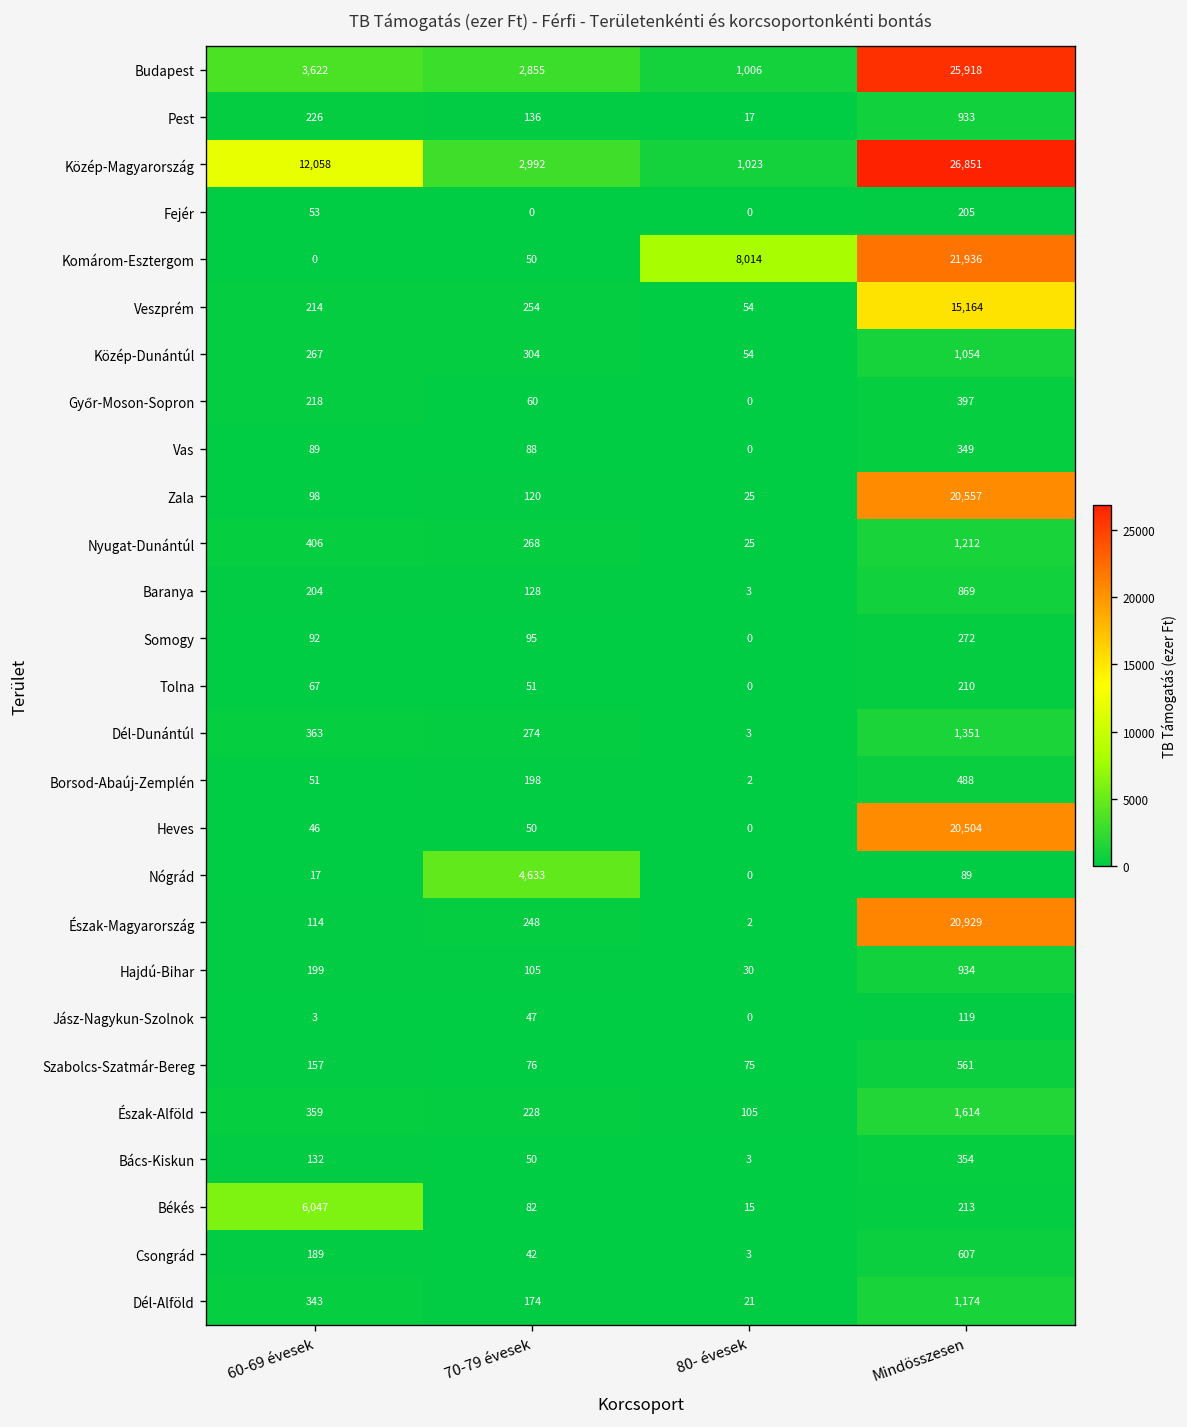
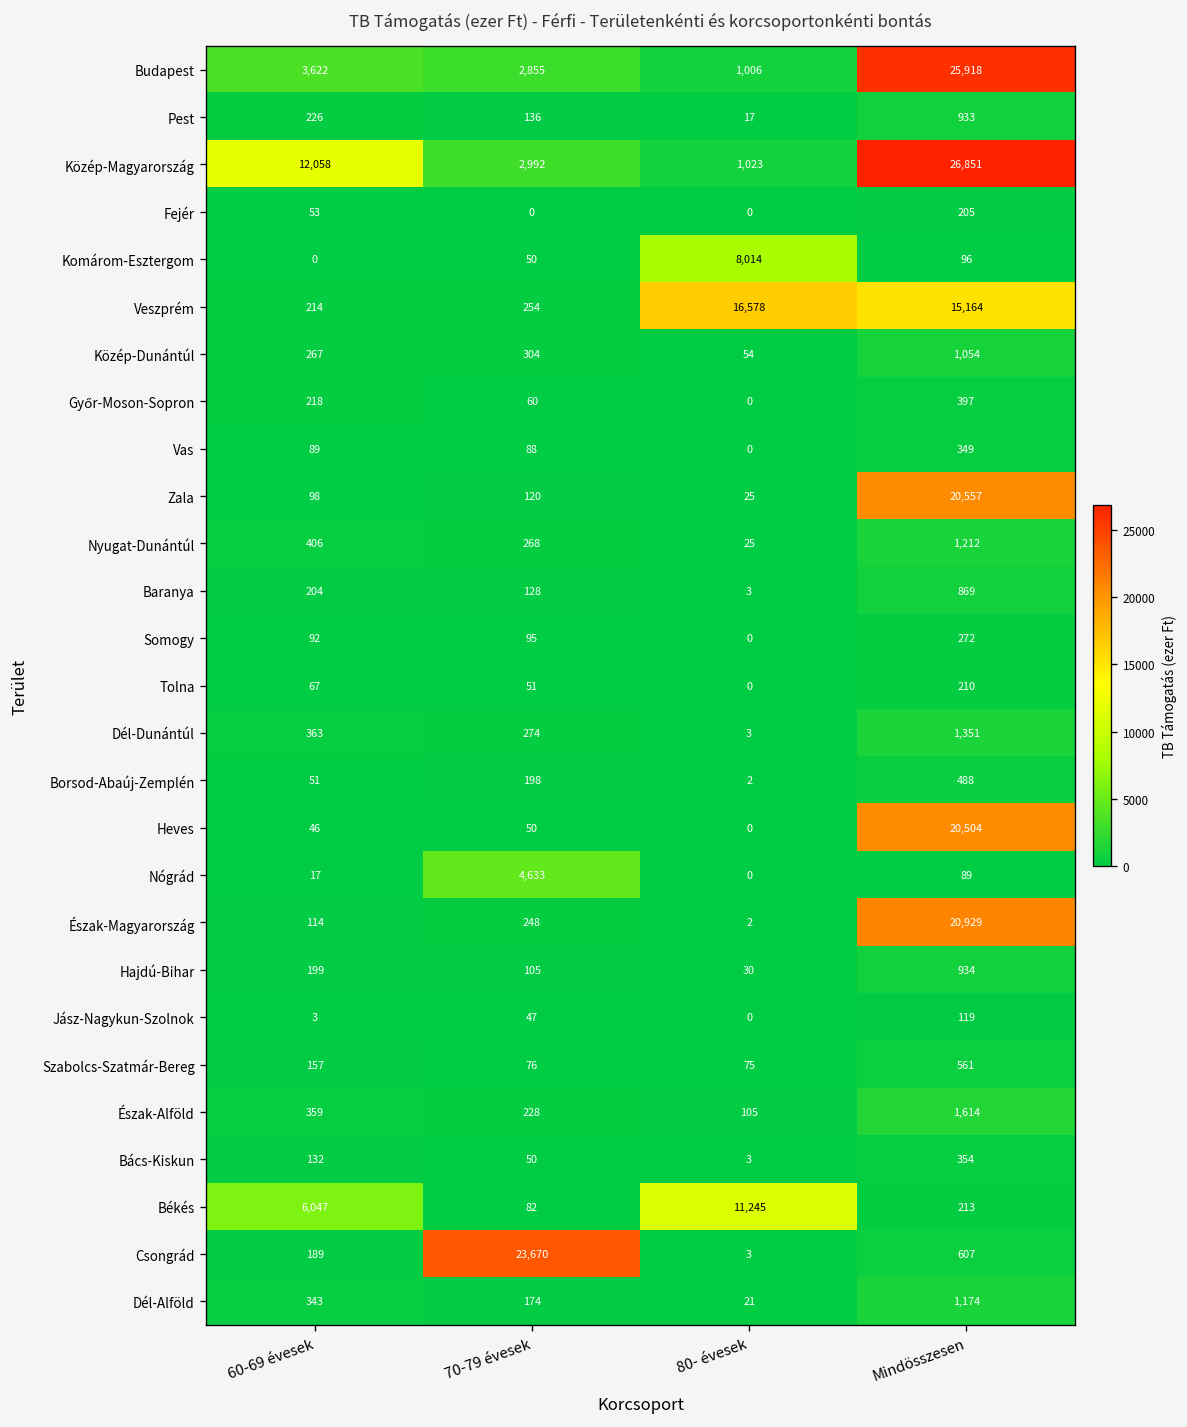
  {
    "Budapest": {
      "60-69 évesek": "3,622",
      "70-79 évesek": "2,855",
      "80- évesek": "1,006",
      "Mindösszesen": "25,918"
    },
    "Pest": {
      "60-69 évesek": "226",
      "70-79 évesek": "136",
      "80- évesek": "17",
      "Mindösszesen": "933"
    },
    "Közép-Magyarország": {
      "60-69 évesek": "12,058",
      "70-79 évesek": "2,992",
      "80- évesek": "1,023",
      "Mindösszesen": "26,851"
    },
    "Fejér": {
      "60-69 évesek": "53",
      "70-79 évesek": "0",
      "80- évesek": "0",
      "Mindösszesen": "205"
    },
    "Komárom-Esztergom": {
      "60-69 évesek": "0",
      "70-79 évesek": "50",
      "80- évesek": "8,014",
-     "Mindösszesen": "21,936"
+     "Mindösszesen": "96"
    },
    "Veszprém": {
      "60-69 évesek": "214",
      "70-79 évesek": "254",
-     "80- évesek": "54",
+     "80- évesek": "16,578",
      "Mindösszesen": "15,164"
    },
    "Közép-Dunántúl": {
      "60-69 évesek": "267",
      "70-79 évesek": "304",
      "80- évesek": "54",
      "Mindösszesen": "1,054"
    },
    "Győr-Moson-Sopron": {
      "60-69 évesek": "218",
      "70-79 évesek": "60",
      "80- évesek": "0",
      "Mindösszesen": "397"
    },
    "Vas": {
      "60-69 évesek": "89",
      "70-79 évesek": "88",
      "80- évesek": "0",
      "Mindösszesen": "349"
    },
    "Zala": {
      "60-69 évesek": "98",
      "70-79 évesek": "120",
      "80- évesek": "25",
      "Mindösszesen": "20,557"
    },
    "Nyugat-Dunántúl": {
      "60-69 évesek": "406",
      "70-79 évesek": "268",
      "80- évesek": "25",
      "Mindösszesen": "1,212"
    },
    "Baranya": {
      "60-69 évesek": "204",
      "70-79 évesek": "128",
      "80- évesek": "3",
      "Mindösszesen": "869"
    },
    "Somogy": {
      "60-69 évesek": "92",
      "70-79 évesek": "95",
      "80- évesek": "0",
      "Mindösszesen": "272"
    },
    "Tolna": {
      "60-69 évesek": "67",
      "70-79 évesek": "51",
      "80- évesek": "0",
      "Mindösszesen": "210"
    },
    "Dél-Dunántúl": {
      "60-69 évesek": "363",
      "70-79 évesek": "274",
      "80- évesek": "3",
      "Mindösszesen": "1,351"
    },
    "Borsod-Abaúj-Zemplén": {
      "60-69 évesek": "51",
      "70-79 évesek": "198",
      "80- évesek": "2",
      "Mindösszesen": "488"
    },
    "Heves": {
      "60-69 évesek": "46",
      "70-79 évesek": "50",
      "80- évesek": "0",
      "Mindösszesen": "20,504"
    },
    "Nógrád": {
      "60-69 évesek": "17",
      "70-79 évesek": "4,633",
      "80- évesek": "0",
      "Mindösszesen": "89"
    },
    "Észak-Magyarország": {
      "60-69 évesek": "114",
      "70-79 évesek": "248",
      "80- évesek": "2",
      "Mindösszesen": "20,929"
    },
    "Hajdú-Bihar": {
      "60-69 évesek": "199",
      "70-79 évesek": "105",
      "80- évesek": "30",
      "Mindösszesen": "934"
    },
    "Jász-Nagykun-Szolnok": {
      "60-69 évesek": "3",
      "70-79 évesek": "47",
      "80- évesek": "0",
      "Mindösszesen": "119"
    },
    "Szabolcs-Szatmár-Bereg": {
      "60-69 évesek": "157",
      "70-79 évesek": "76",
      "80- évesek": "75",
      "Mindösszesen": "561"
    },
    "Észak-Alföld": {
      "60-69 évesek": "359",
      "70-79 évesek": "228",
      "80- évesek": "105",
      "Mindösszesen": "1,614"
    },
    "Bács-Kiskun": {
      "60-69 évesek": "132",
      "70-79 évesek": "50",
      "80- évesek": "3",
      "Mindösszesen": "354"
    },
    "Békés": {
      "60-69 évesek": "6,047",
      "70-79 évesek": "82",
-     "80- évesek": "15",
+     "80- évesek": "11,245",
      "Mindösszesen": "213"
    },
    "Csongrád": {
      "60-69 évesek": "189",
-     "70-79 évesek": "42",
+     "70-79 évesek": "23,670",
      "80- évesek": "3",
      "Mindösszesen": "607"
    },
    "Dél-Alföld": {
      "60-69 évesek": "343",
      "70-79 évesek": "174",
      "80- évesek": "21",
      "Mindösszesen": "1,174"
    }
  }
